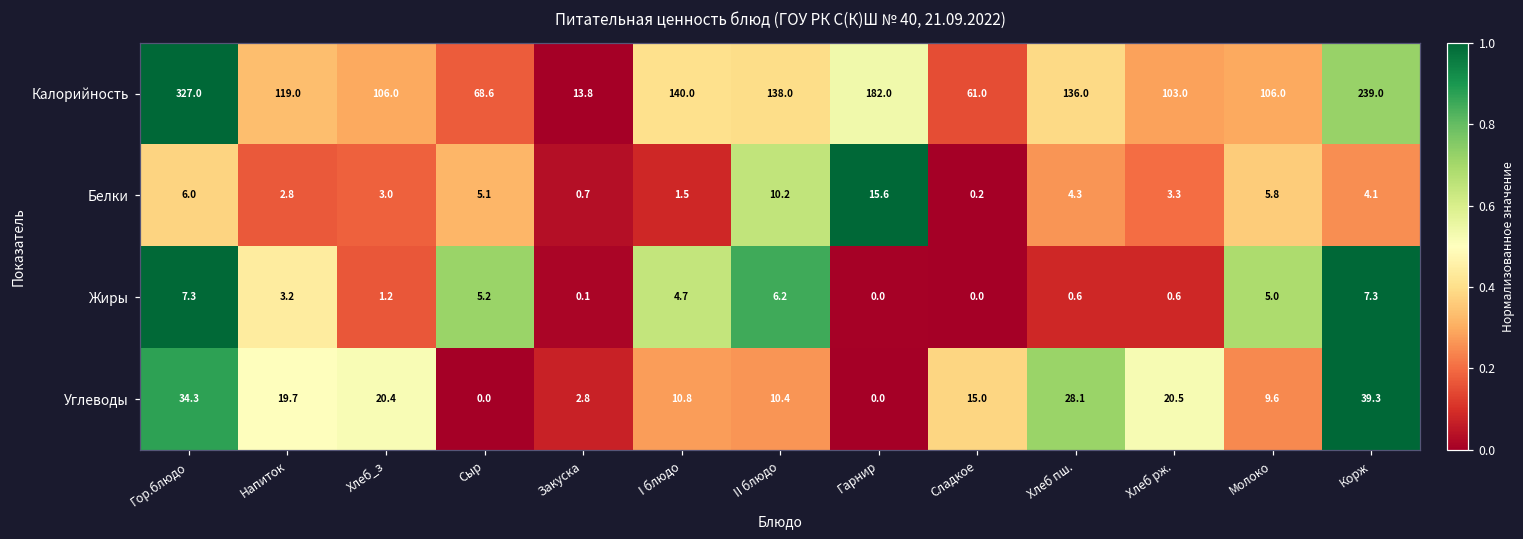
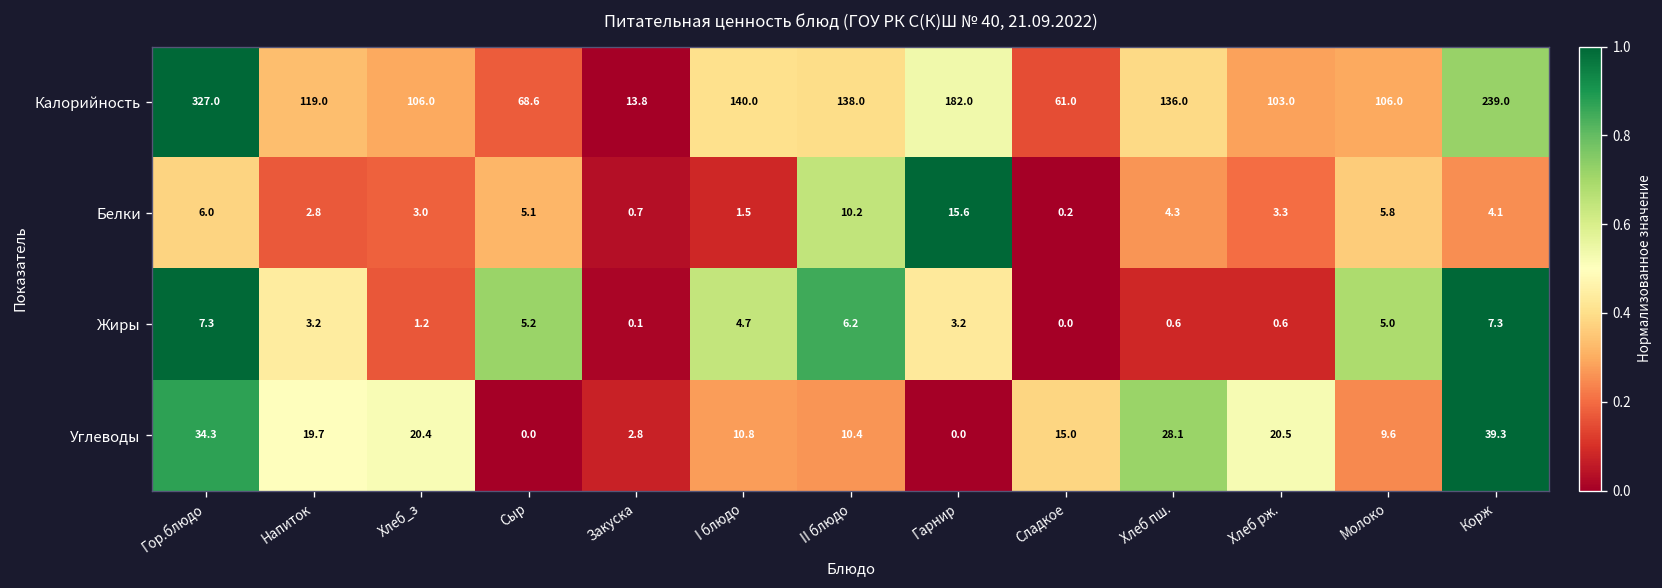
  {
    "Калорийность": {
      "Гор.блюдо": 327.0,
      "Напиток": 119.0,
      "Хлеб_з": 106.0,
      "Сыр": 68.6,
      "Закуска": 13.8,
      "I блюдо": 140.0,
      "II блюдо": 138.0,
      "Гарнир": 182.0,
      "Сладкое": 61.0,
      "Хлеб пш.": 136.0,
      "Хлеб рж.": 103.0,
      "Молоко": 106.0,
      "Корж": 239.0
    },
    "Белки": {
      "Гор.блюдо": 6.0,
      "Напиток": 2.8,
      "Хлеб_з": 3.0,
      "Сыр": 5.1,
      "Закуска": 0.7,
      "I блюдо": 1.5,
      "II блюдо": 10.2,
      "Гарнир": 15.6,
      "Сладкое": 0.2,
      "Хлеб пш.": 4.3,
      "Хлеб рж.": 3.3,
      "Молоко": 5.8,
      "Корж": 4.1
    },
    "Жиры": {
      "Гор.блюдо": 7.3,
      "Напиток": 3.2,
      "Хлеб_з": 1.2,
      "Сыр": 5.2,
      "Закуска": 0.1,
      "I блюдо": 4.7,
      "II блюдо": 6.2,
-     "Гарнир": 0.0,
+     "Гарнир": 3.2,
      "Сладкое": 0.0,
      "Хлеб пш.": 0.6,
      "Хлеб рж.": 0.6,
      "Молоко": 5.0,
      "Корж": 7.3
    },
    "Углеводы": {
      "Гор.блюдо": 34.3,
      "Напиток": 19.7,
      "Хлеб_з": 20.4,
      "Сыр": 0.0,
      "Закуска": 2.8,
      "I блюдо": 10.8,
      "II блюдо": 10.4,
      "Гарнир": 0.0,
      "Сладкое": 15.0,
      "Хлеб пш.": 28.1,
      "Хлеб рж.": 20.5,
      "Молоко": 9.6,
      "Корж": 39.3
    }
  }
